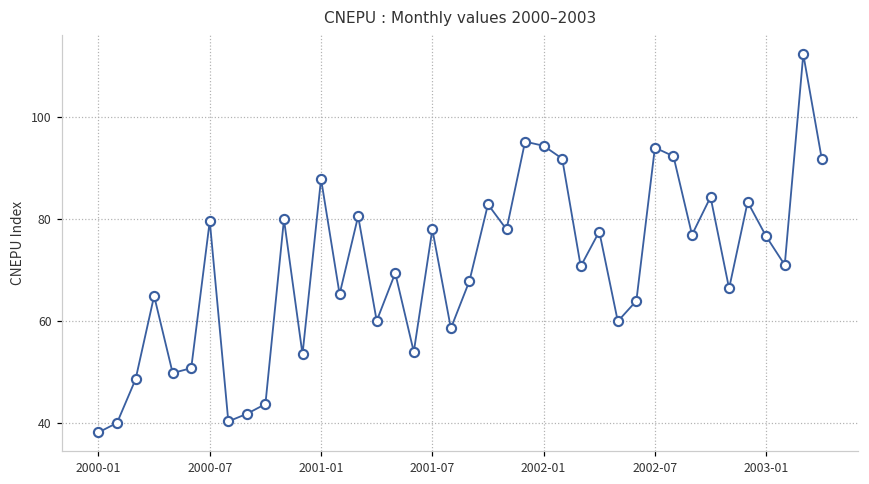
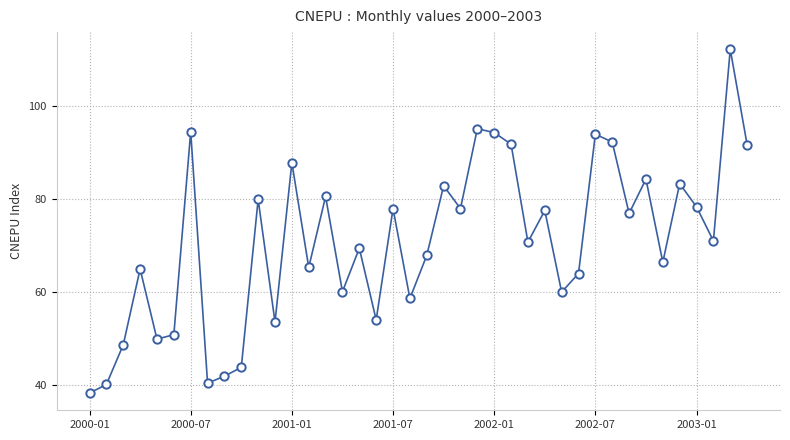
  {
    "2000-01": 38,
-   "2000-07": 80,
+   "2000-07": 95,
    "2001-01": 88,
    "2001-07": 78,
    "2002-01": 94,
    "2002-07": 94,
-   "2003-01": 77
+   "2003-01": 78
  }
